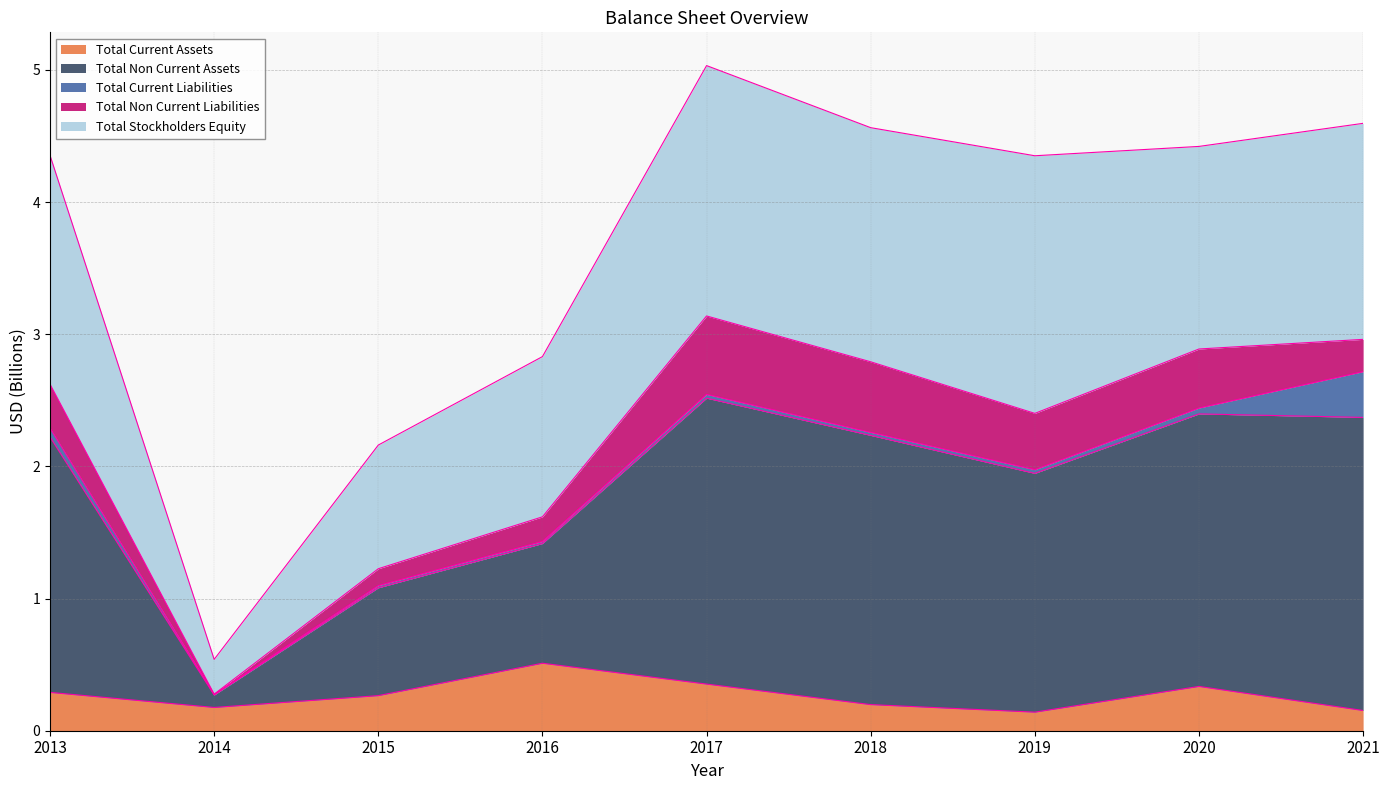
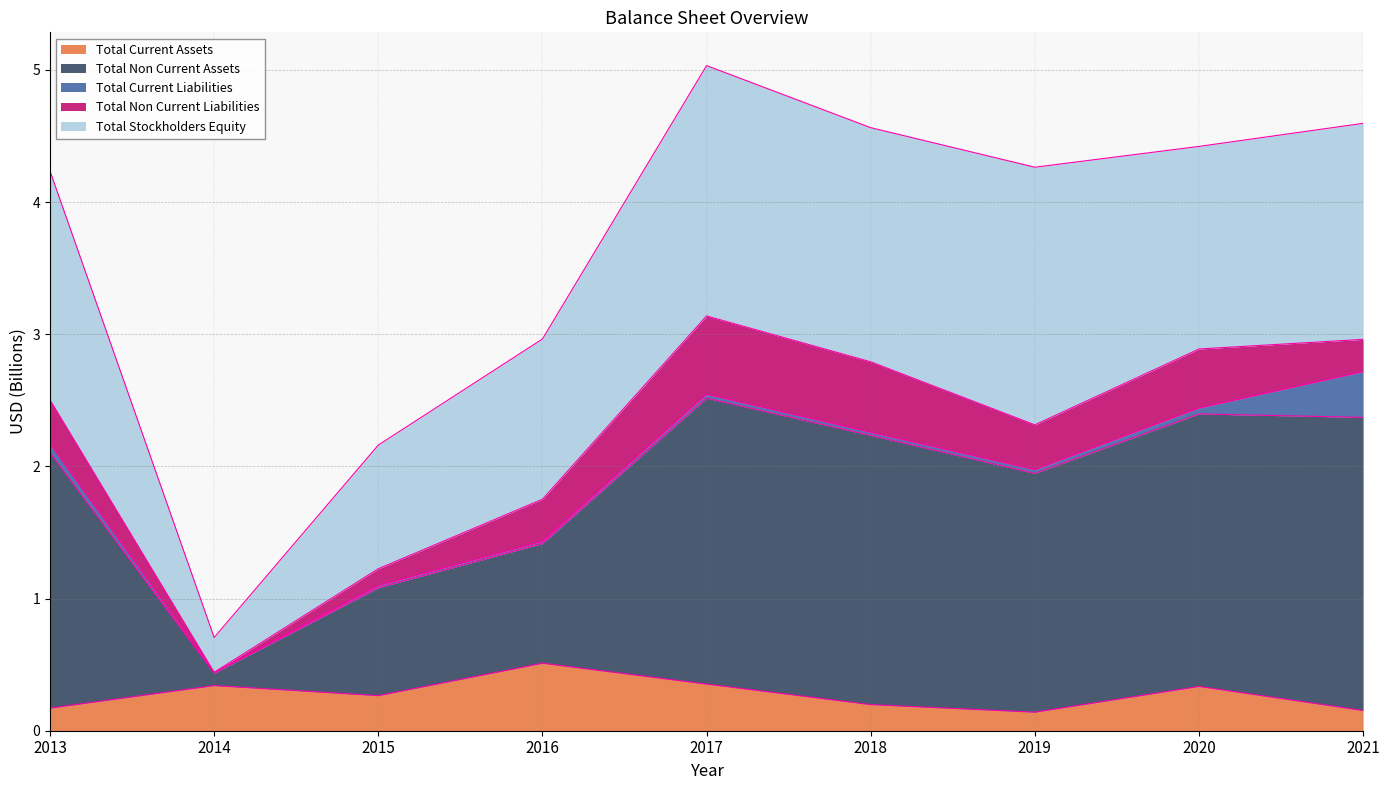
  {
    "Total Current Assets": {
-     "2013": 0.29,
-     "2014": 0.18,
+     "2013": 0.17,
+     "2014": 0.34,
      "2015": 0.27,
      "2016": 0.51,
      "2017": 0.35,
      "2018": 0.20,
      "2019": 0.14,
      "2020": 0.34,
      "2021": 0.15
    },
    "Total Non Current Assets": {
      "2013": 1.93,
      "2017": 2.16,
      "2018": 2.04,
      "2019": 1.81,
      "2020": 2.06,
      "2021": 2.22
    },
    "Total Current Liabilities": {
      "2013": 0.07,
      "2017": 0.03,
      "2018": 0.02,
      "2019": 0.03,
      "2020": 0.04,
      "2021": 0.35
    },
    "Total Non Current Liabilities": {
      "2013": 0.33,
      "2015": 0.13,
-     "2016": 0.19,
+     "2016": 0.32,
      "2017": 0.59,
      "2018": 0.53,
-     "2019": 0.43,
+     "2019": 0.34,
      "2020": 0.45,
      "2021": 0.24
    },
    "Total Stockholders Equity": {
      "2013": 1.73,
      "2014": 0.26,
      "2015": 0.94,
      "2016": 1.21,
      "2017": 1.89,
      "2018": 1.77,
      "2019": 1.95,
      "2020": 1.53,
      "2021": 1.63
    }
  }
